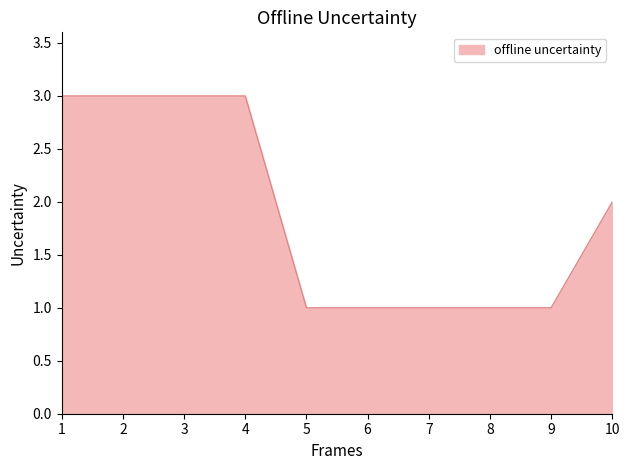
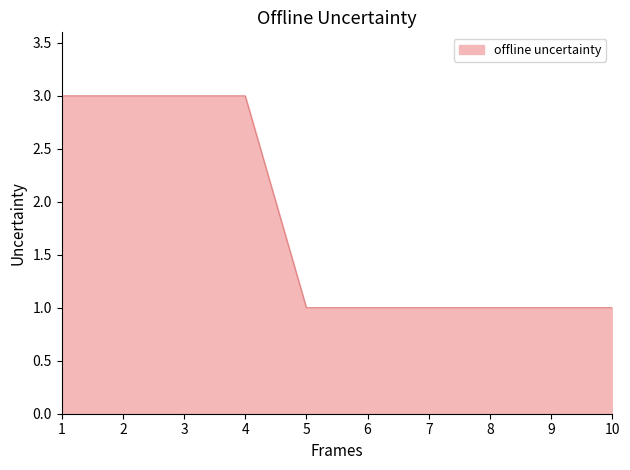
  {
    "1": 3,
    "2": 3,
    "3": 3,
    "4": 3,
    "5": 1,
    "6": 1,
    "7": 1,
    "8": 1,
    "9": 1,
-   "10": 2
+   "10": 1
  }
